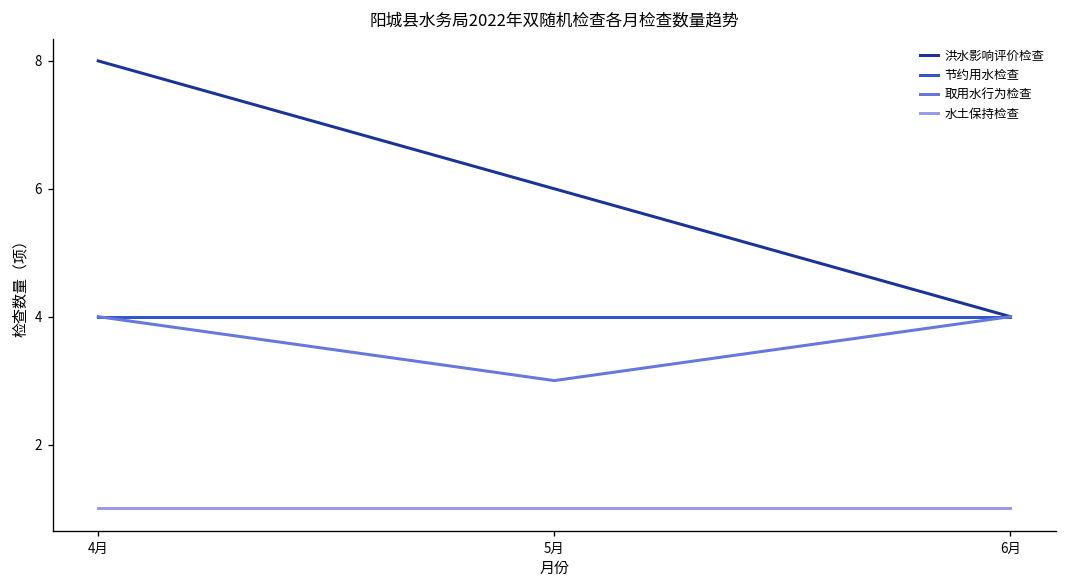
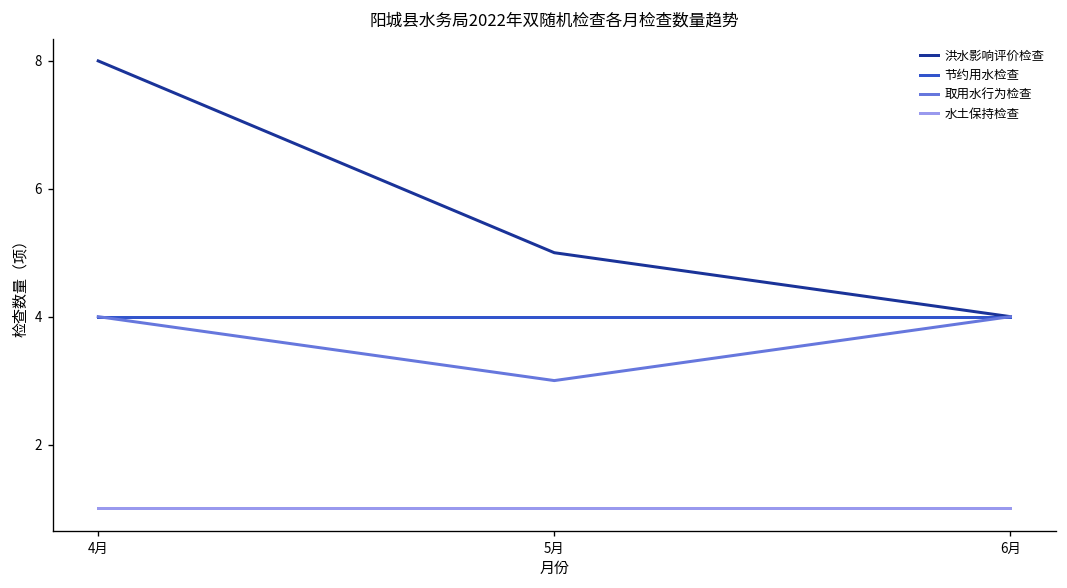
  {
    "洪水影响评价检查": {
      "4月": 8,
-     "5月": 6
+     "5月": 5
    },
    "节约用水检查": {
      "5月": 4
    },
    "取用水行为检查": {
      "5月": 3
    },
    "水土保持检查": {
      "4月": 1,
      "5月": 1,
      "6月": 1
    }
  }
